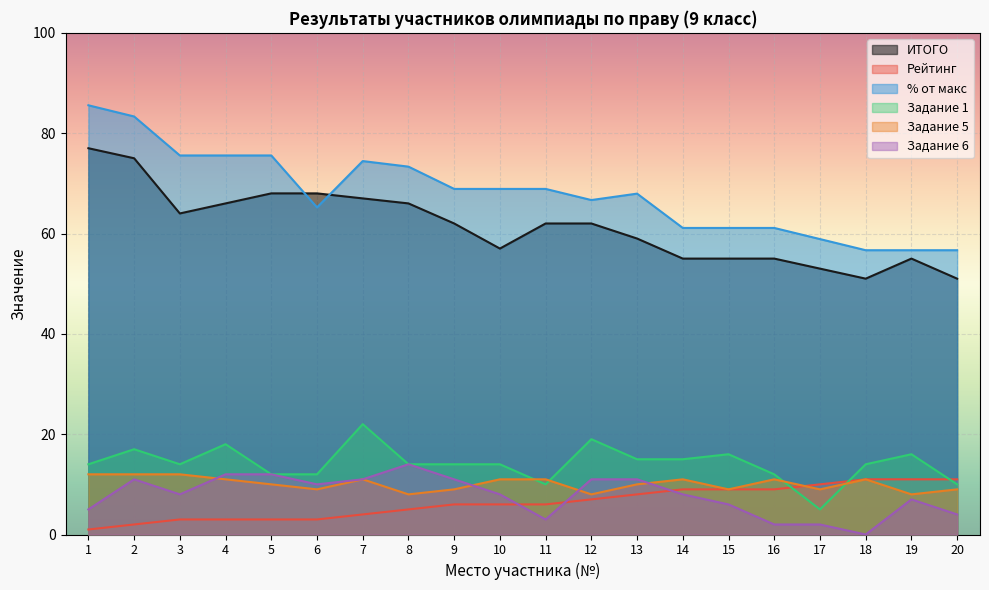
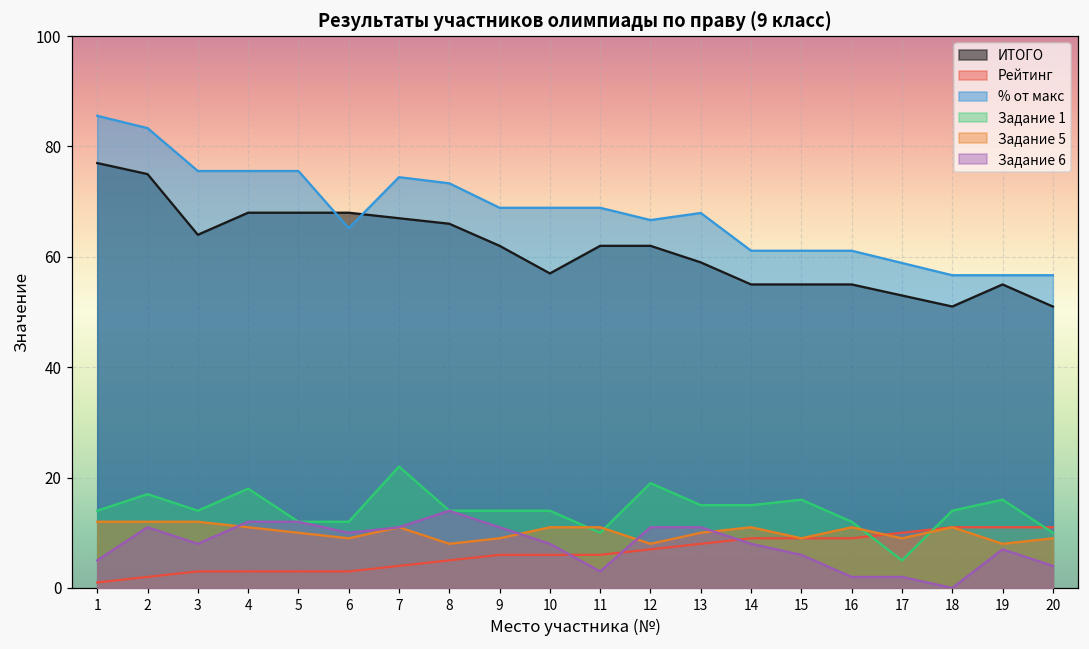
  {
    "ИТОГО": {
      "1": 77,
      "2": 75,
      "3": 64,
-     "4": 66,
+     "4": 68,
      "5": 68,
      "6": 68,
      "7": 67,
      "8": 66,
      "9": 62,
      "10": 57,
      "11": 62,
      "12": 62,
      "13": 59,
      "14": 55,
      "15": 55,
      "16": 55,
      "17": 53,
      "18": 51,
      "19": 55,
      "20": 51
    },
    "% от макс": {
      "1": 86,
      "2": 83,
      "3": 76,
      "4": 76,
      "5": 76,
      "6": 65,
      "7": 74,
      "8": 73,
      "9": 69,
      "10": 69,
      "11": 69,
      "12": 67,
      "13": 68,
      "14": 61,
      "15": 61,
      "16": 61,
      "17": 59,
      "18": 57,
      "19": 57,
      "20": 57
    },
    "Задание 1": {
      "1": 14,
      "2": 17,
      "3": 14,
      "4": 18,
      "6": 12,
      "7": 22,
      "9": 14,
      "10": 14,
      "11": 10,
      "12": 19,
      "13": 15,
      "14": 15,
      "15": 16,
      "16": 12,
      "17": 5,
      "18": 14,
      "19": 16,
      "20": 10
    },
    "Задание 6": {
      "1": 5,
      "2": 11,
      "3": 8,
      "4": 12,
      "6": 10,
      "9": 11,
      "10": 8,
      "11": 3,
      "12": 11,
      "13": 11,
      "14": 8,
      "15": 6,
      "16": 2,
      "17": 2,
      "18": 0,
      "19": 7,
      "20": 4
    }
  }
